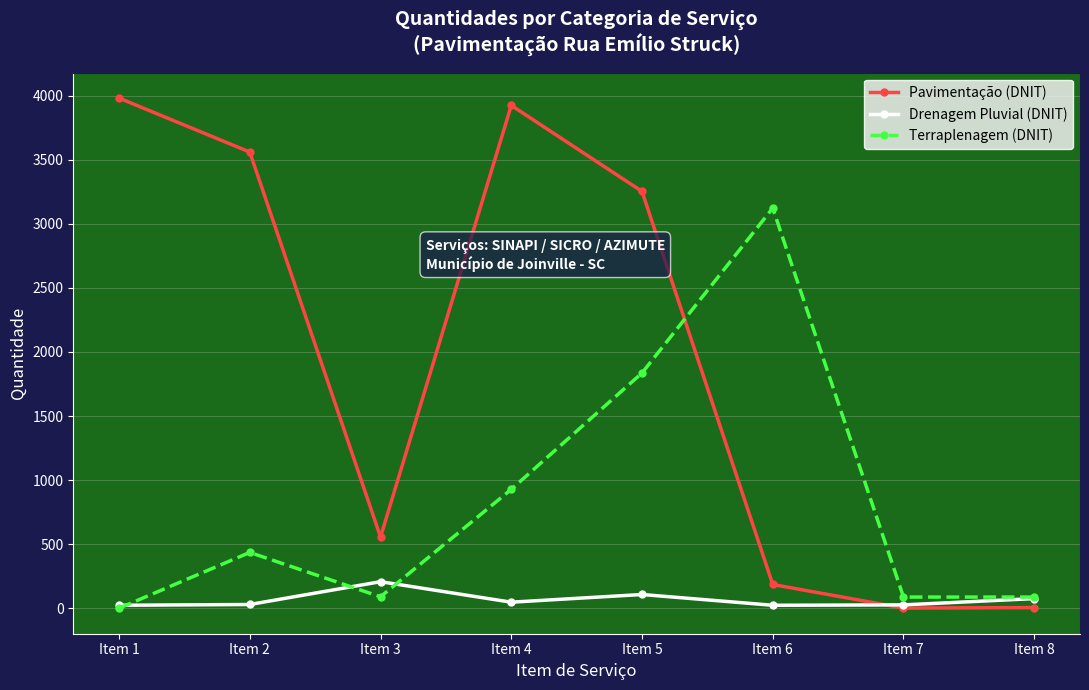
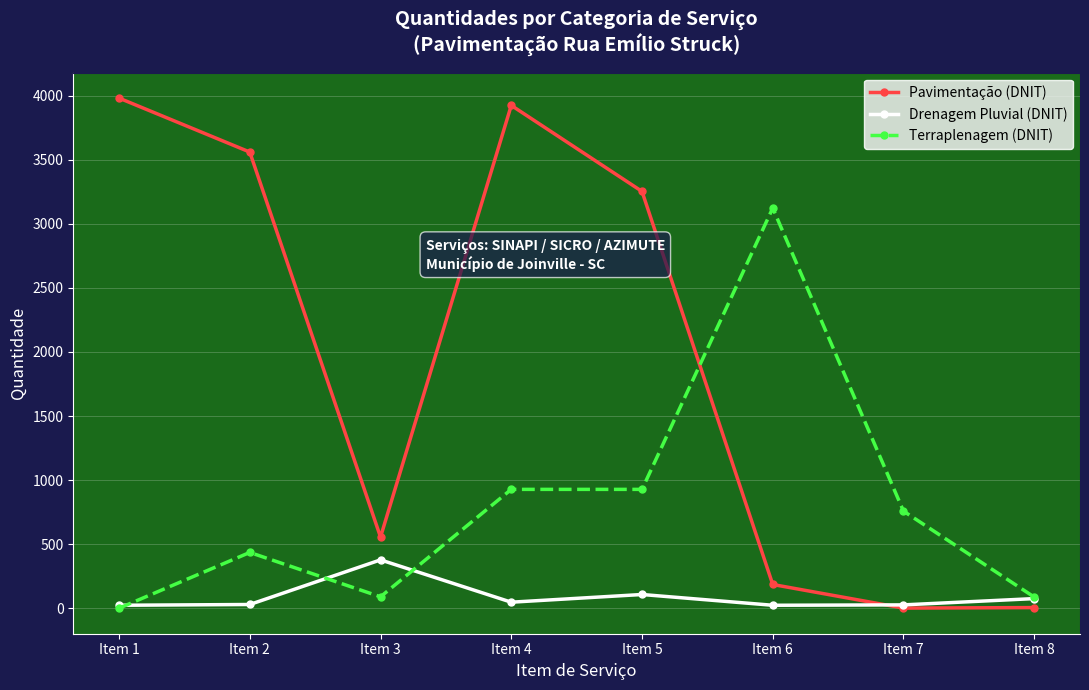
  {
    "Pavimentação (DNIT)": {
      "Item 1": 3980,
      "Item 2": 3560,
      "Item 3": 560,
      "Item 4": 3920,
      "Item 5": 3250,
      "Item 6": 190,
      "Item 7": 0,
      "Item 8": 10
    },
    "Drenagem Pluvial (DNIT)": {
      "Item 1": 20,
      "Item 2": 30,
-     "Item 3": 210,
+     "Item 3": 380,
      "Item 4": 50,
      "Item 5": 110,
      "Item 6": 20,
      "Item 7": 30
    },
    "Terraplenagem (DNIT)": {
      "Item 1": 0,
      "Item 2": 440,
      "Item 3": 90,
      "Item 4": 930,
-     "Item 5": 1840,
+     "Item 5": 930,
      "Item 6": 3120,
-     "Item 7": 90
+     "Item 7": 760
    }
  }
